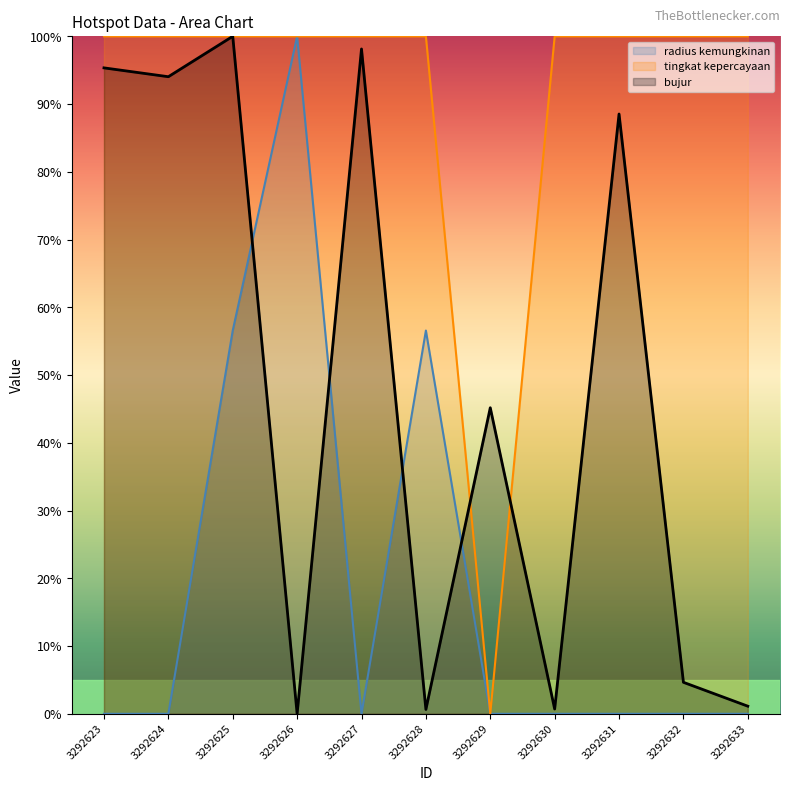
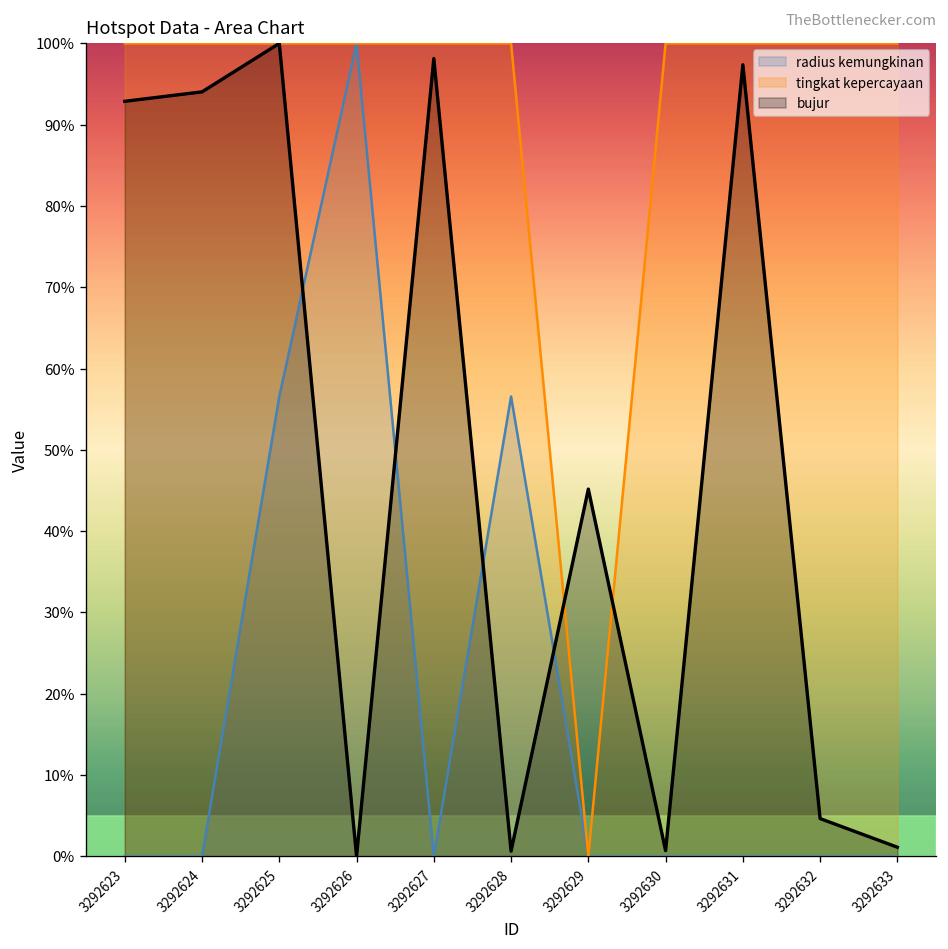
  {
    "radius kemungkinan": {
      "3292625": "57%",
      "3292628": "57%"
    },
    "tingkat kepercayaan": {
      "3292623": "100%",
      "3292624": "100%",
      "3292627": "100%",
      "3292628": "100%",
      "3292630": "100%",
      "3292631": "100%",
      "3292632": "100%",
      "3292633": "100%"
    },
    "bujur": {
-     "3292623": "95%",
+     "3292623": "93%",
      "3292624": "94%",
      "3292627": "98%",
      "3292629": "45%",
-     "3292631": "89%"
+     "3292631": "97%"
    }
  }
